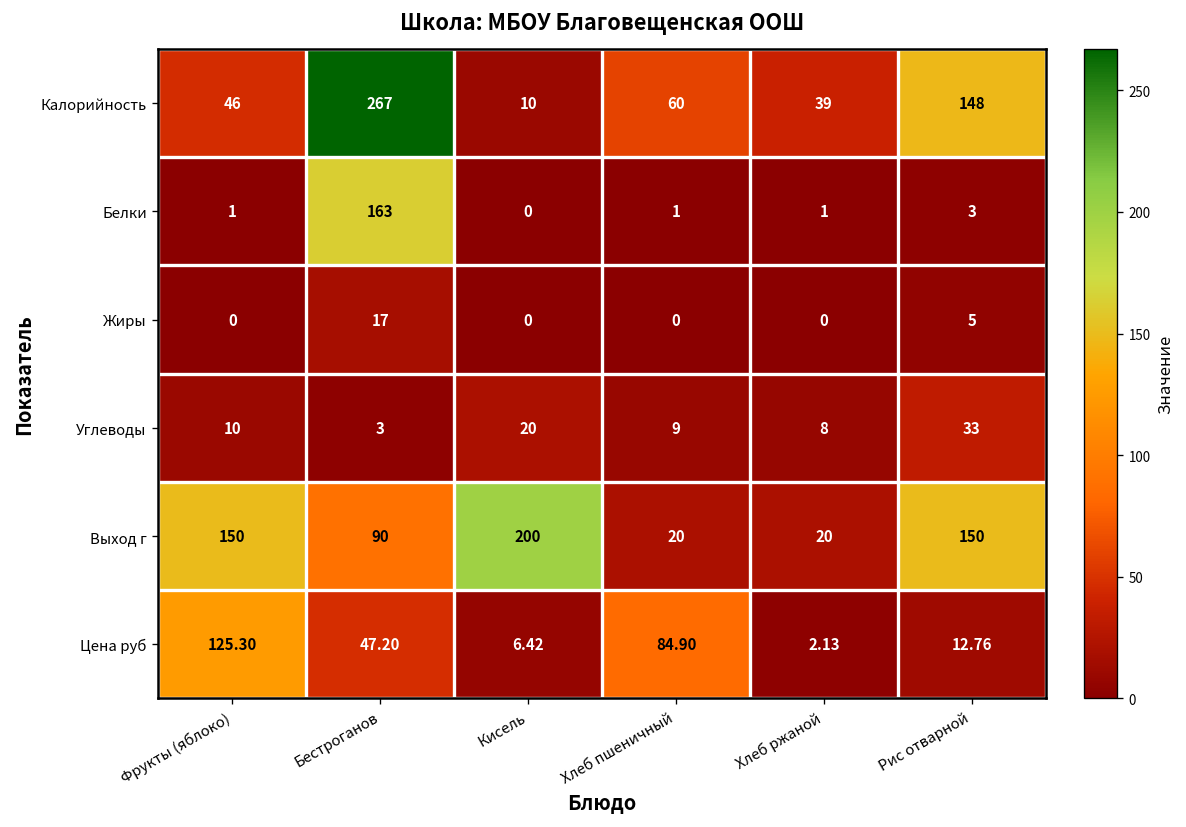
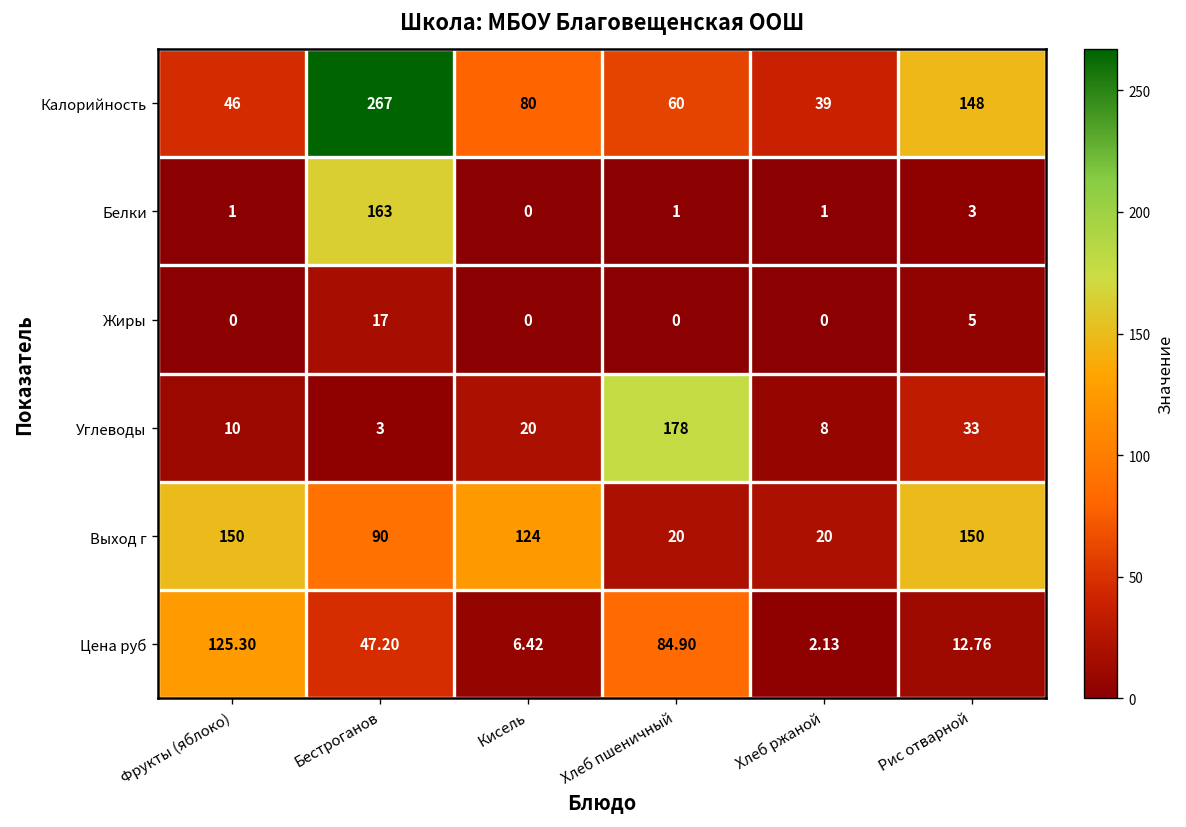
  {
    "Калорийность": {
      "Фрукты (яблоко)": 46,
      "Бестроганов": 267,
-     "Кисель": 10,
+     "Кисель": 80,
      "Хлеб пшеничный": 60,
      "Хлеб ржаной": 39,
      "Рис отварной": 148
    },
    "Белки": {
      "Фрукты (яблоко)": 1,
      "Бестроганов": 163,
      "Кисель": 0,
      "Хлеб пшеничный": 1,
      "Хлеб ржаной": 1,
      "Рис отварной": 3
    },
    "Жиры": {
      "Фрукты (яблоко)": 0,
      "Бестроганов": 17,
      "Кисель": 0,
      "Хлеб пшеничный": 0,
      "Хлеб ржаной": 0,
      "Рис отварной": 5
    },
    "Углеводы": {
      "Фрукты (яблоко)": 10,
      "Бестроганов": 3,
      "Кисель": 20,
-     "Хлеб пшеничный": 9,
+     "Хлеб пшеничный": 178,
      "Хлеб ржаной": 8,
      "Рис отварной": 33
    },
    "Выход г": {
      "Фрукты (яблоко)": 150,
      "Бестроганов": 90,
-     "Кисель": 200,
+     "Кисель": 124,
      "Хлеб пшеничный": 20,
      "Хлеб ржаной": 20,
      "Рис отварной": 150
    },
    "Цена руб": {
      "Фрукты (яблоко)": 125.30,
      "Бестроганов": 47.20,
      "Кисель": 6.42,
      "Хлеб пшеничный": 84.90,
      "Хлеб ржаной": 2.13,
      "Рис отварной": 12.76
    }
  }
